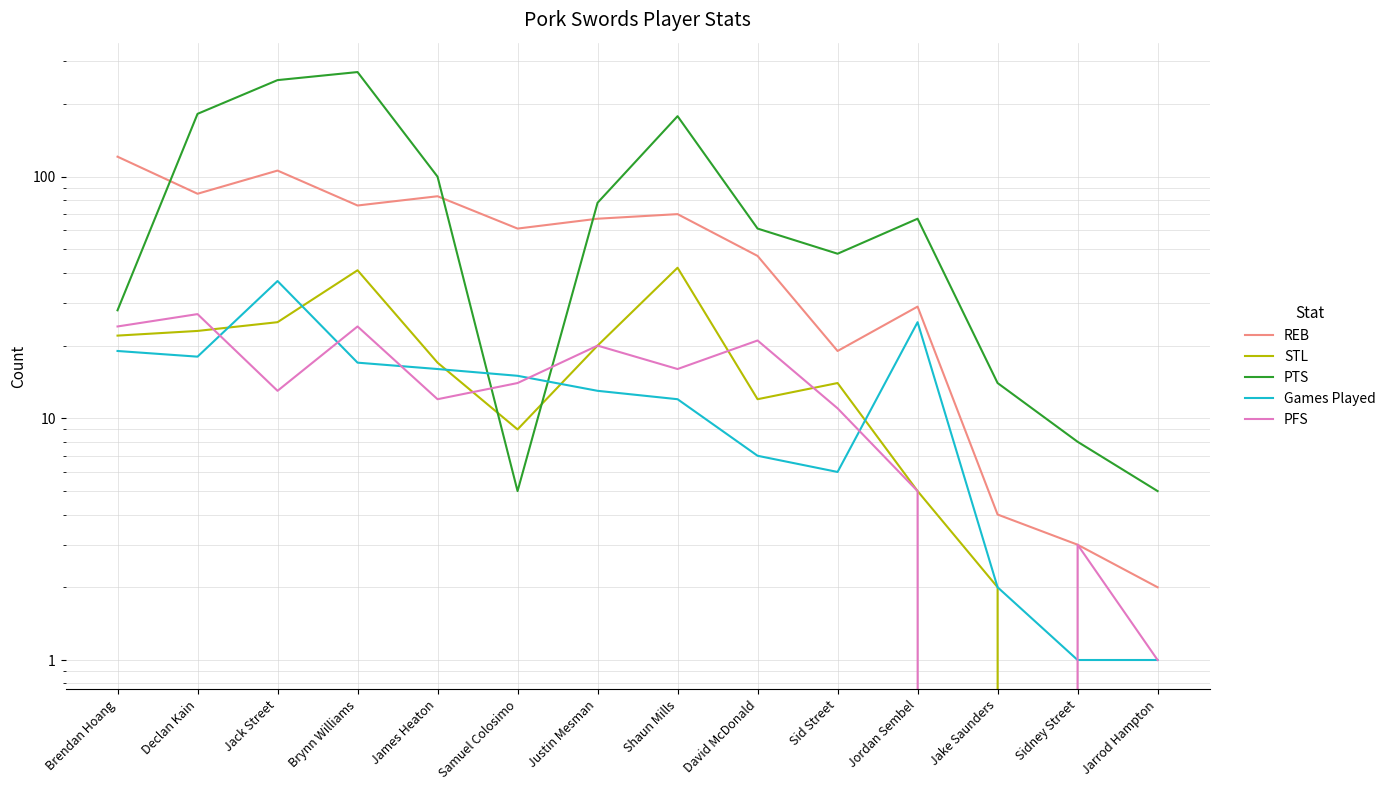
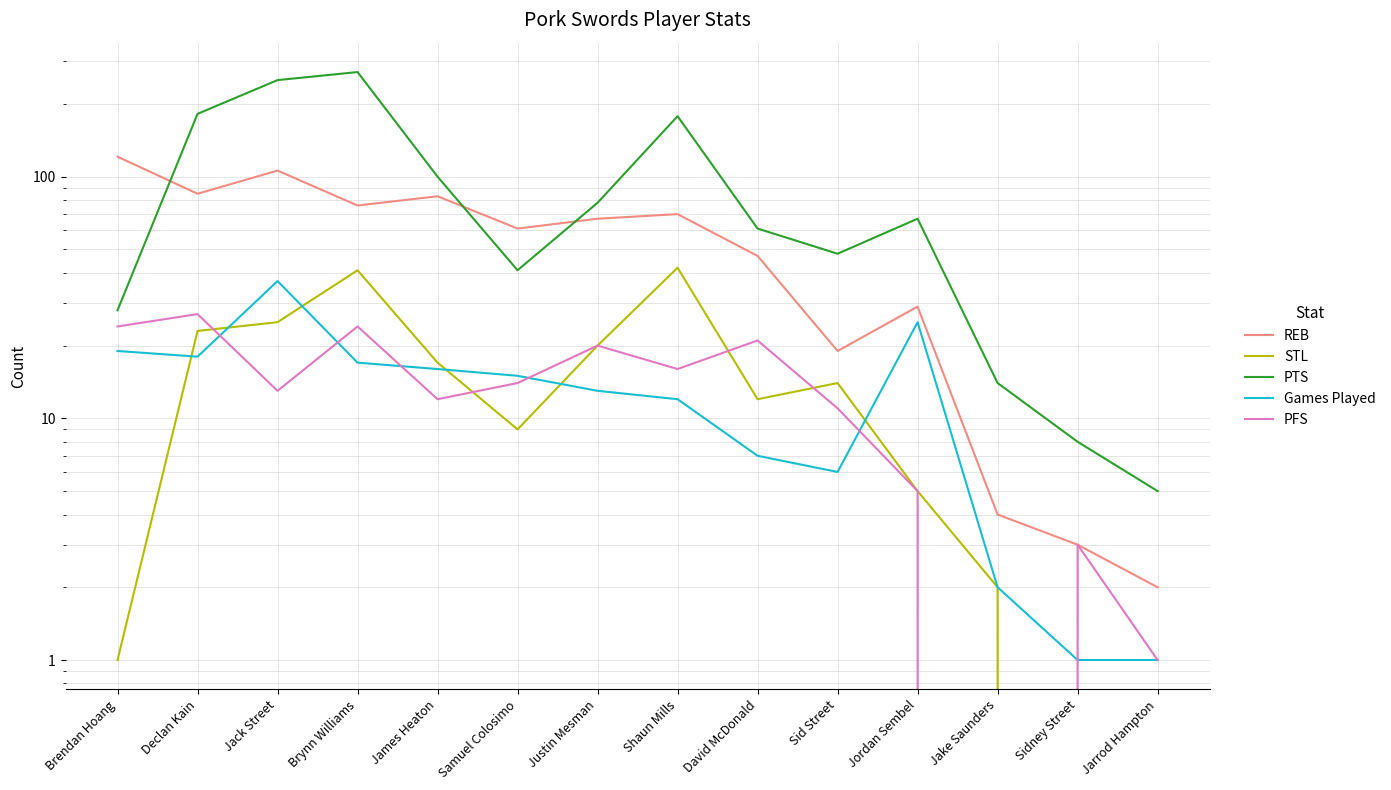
  {
    "REB": {
      "Brendan Hoang": 120,
      "Declan Kain": 85,
      "Jack Street": 110,
      "Brynn Williams": 76,
      "James Heaton": 83,
      "Samuel Colosimo": 61,
      "Justin Mesman": 67,
      "Shaun Mills": 70,
      "David McDonald": 47,
      "Sid Street": 19,
      "Jordan Sembel": 29,
      "Jake Saunders": 4,
      "Jarrod Hampton": 2
    },
    "STL": {
-     "Brendan Hoang": 22,
+     "Brendan Hoang": 1,
      "Declan Kain": 23,
      "Jack Street": 25,
      "Brynn Williams": 41,
      "James Heaton": 17,
      "Samuel Colosimo": 9,
      "Shaun Mills": 42,
      "David McDonald": 12,
      "Sid Street": 14
    },
    "PTS": {
      "Brendan Hoang": 28,
      "Declan Kain": 180,
      "Jack Street": 250,
      "Brynn Williams": 270,
      "James Heaton": 100,
-     "Samuel Colosimo": 5,
+     "Samuel Colosimo": 41,
      "Justin Mesman": 78,
      "Shaun Mills": 180,
      "David McDonald": 61,
      "Sid Street": 48,
      "Jordan Sembel": 67,
      "Jake Saunders": 14,
      "Sidney Street": 8,
      "Jarrod Hampton": 5
    },
    "Games Played": {
      "Brendan Hoang": 19,
      "Declan Kain": 18,
      "Jack Street": 37,
      "Brynn Williams": 17,
      "James Heaton": 16,
      "Samuel Colosimo": 15,
      "Justin Mesman": 13,
      "Shaun Mills": 12,
      "David McDonald": 7,
      "Sid Street": 6,
      "Jordan Sembel": 25,
      "Sidney Street": 1
    },
    "PFS": {
      "Brendan Hoang": 24,
      "Declan Kain": 27,
      "Jack Street": 13,
      "Brynn Williams": 24,
      "James Heaton": 12,
      "Samuel Colosimo": 14,
      "Shaun Mills": 16,
      "David McDonald": 21,
      "Sid Street": 11
    }
  }
